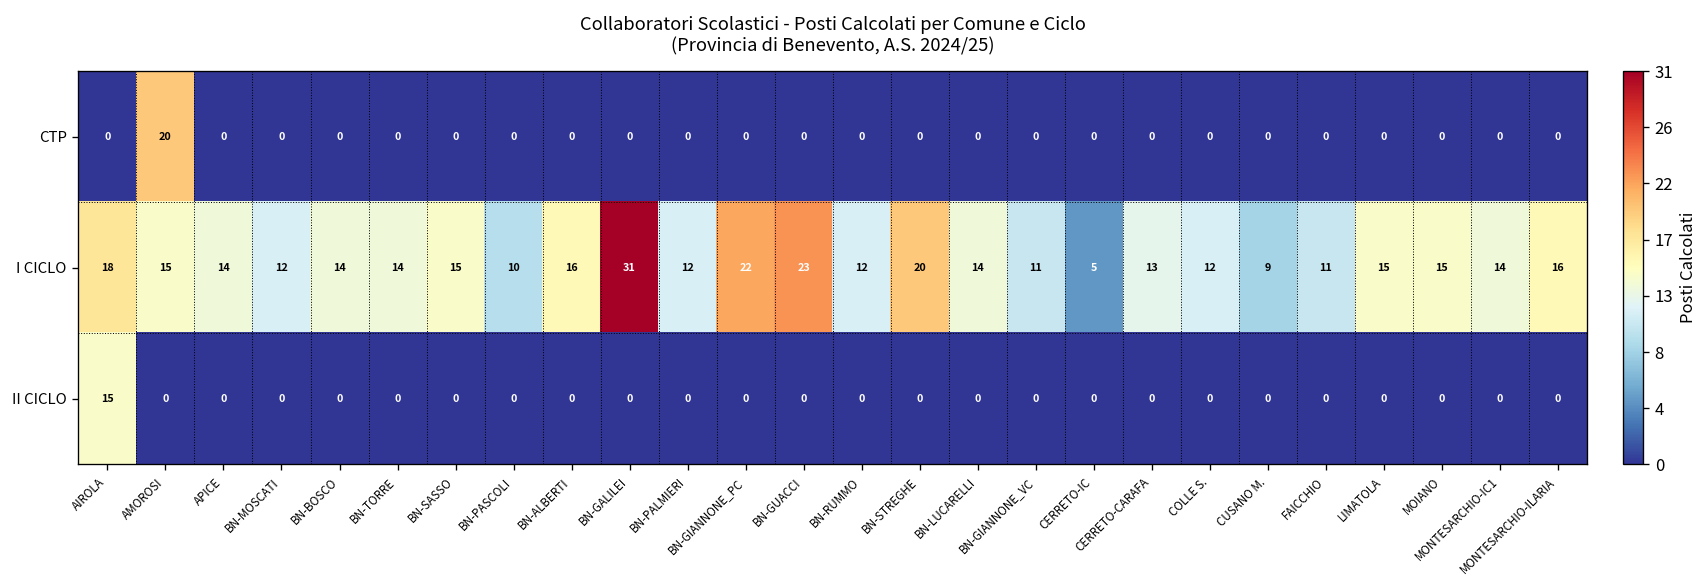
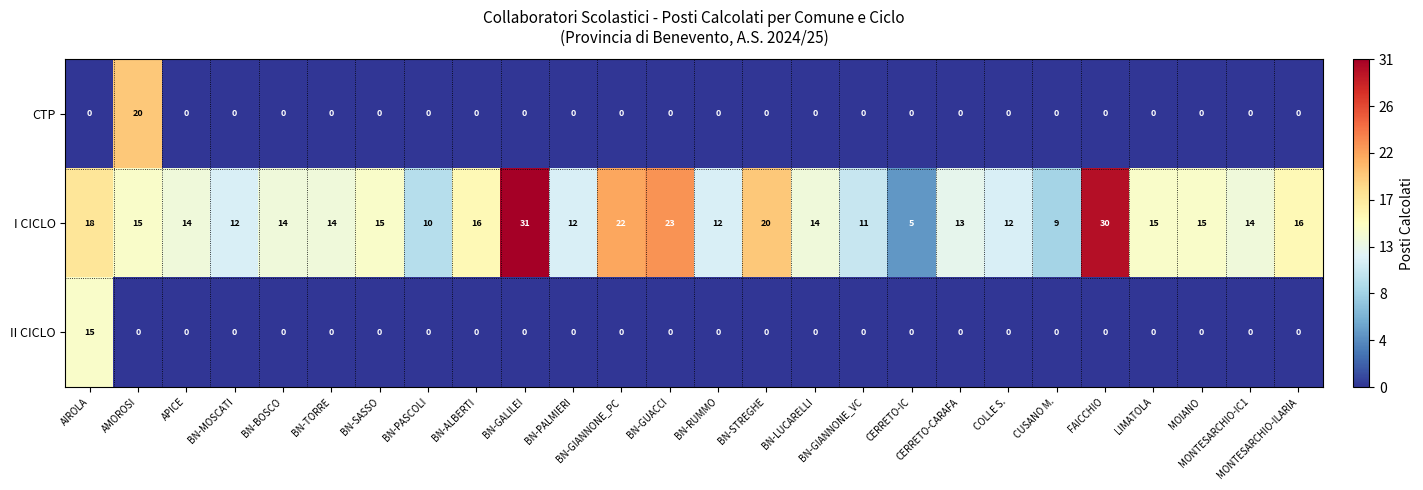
  {
    "CTP": {
      "AIROLA": 0,
      "AMOROSI": 20,
      "APICE": 0,
      "BN-MOSCATI": 0,
      "BN-BOSCO": 0,
      "BN-TORRE": 0,
      "BN-SASSO": 0,
      "BN-PASCOLI": 0,
      "BN-ALBERTI": 0,
      "BN-GALILEI": 0,
      "BN-PALMIERI": 0,
      "BN-GIANNONE_PC": 0,
      "BN-GUACCI": 0,
      "BN-RUMMO": 0,
      "BN-STREGHE": 0,
      "BN-LUCARELLI": 0,
      "BN-GIANNONE_VC": 0,
      "CERRETO-IC": 0,
      "CERRETO-CARAFA": 0,
      "COLLE S.": 0,
      "CUSANO M.": 0,
      "FAICCHIO": 0,
      "LIMATOLA": 0,
      "MOIANO": 0,
      "MONTESARCHIO-IC1": 0,
      "MONTESARCHIO-ILARIA": 0
    },
    "I CICLO": {
      "AIROLA": 18,
      "AMOROSI": 15,
      "APICE": 14,
      "BN-MOSCATI": 12,
      "BN-BOSCO": 14,
      "BN-TORRE": 14,
      "BN-SASSO": 15,
      "BN-PASCOLI": 10,
      "BN-ALBERTI": 16,
      "BN-GALILEI": 31,
      "BN-PALMIERI": 12,
      "BN-GIANNONE_PC": 22,
      "BN-GUACCI": 23,
      "BN-RUMMO": 12,
      "BN-STREGHE": 20,
      "BN-LUCARELLI": 14,
      "BN-GIANNONE_VC": 11,
      "CERRETO-IC": 5,
      "CERRETO-CARAFA": 13,
      "COLLE S.": 12,
      "CUSANO M.": 9,
-     "FAICCHIO": 11,
+     "FAICCHIO": 30,
      "LIMATOLA": 15,
      "MOIANO": 15,
      "MONTESARCHIO-IC1": 14,
      "MONTESARCHIO-ILARIA": 16
    },
    "II CICLO": {
      "AIROLA": 15,
      "AMOROSI": 0,
      "APICE": 0,
      "BN-MOSCATI": 0,
      "BN-BOSCO": 0,
      "BN-TORRE": 0,
      "BN-SASSO": 0,
      "BN-PASCOLI": 0,
      "BN-ALBERTI": 0,
      "BN-GALILEI": 0,
      "BN-PALMIERI": 0,
      "BN-GIANNONE_PC": 0,
      "BN-GUACCI": 0,
      "BN-RUMMO": 0,
      "BN-STREGHE": 0,
      "BN-LUCARELLI": 0,
      "BN-GIANNONE_VC": 0,
      "CERRETO-IC": 0,
      "CERRETO-CARAFA": 0,
      "COLLE S.": 0,
      "CUSANO M.": 0,
      "FAICCHIO": 0,
      "LIMATOLA": 0,
      "MOIANO": 0,
      "MONTESARCHIO-IC1": 0,
      "MONTESARCHIO-ILARIA": 0
    }
  }
